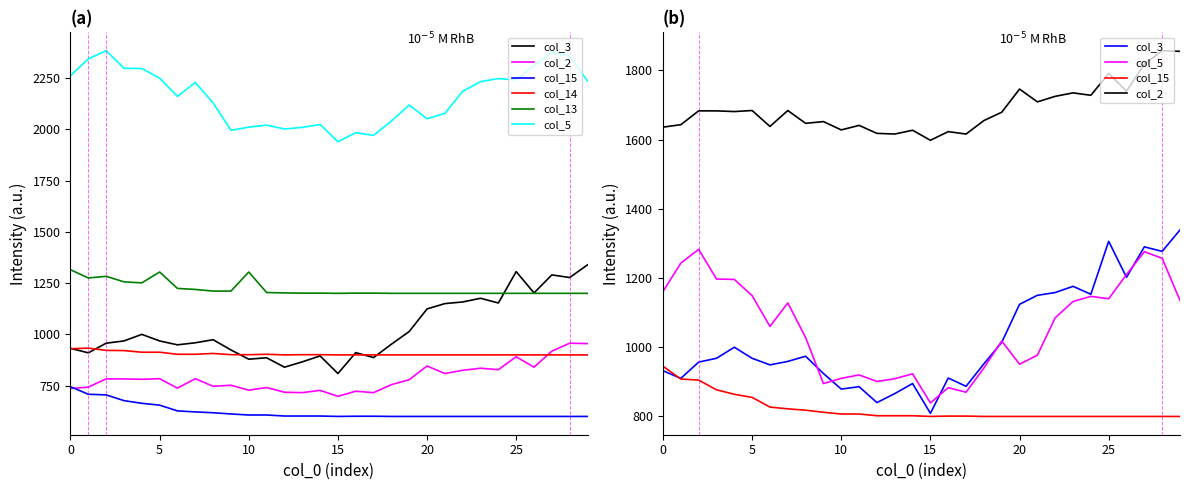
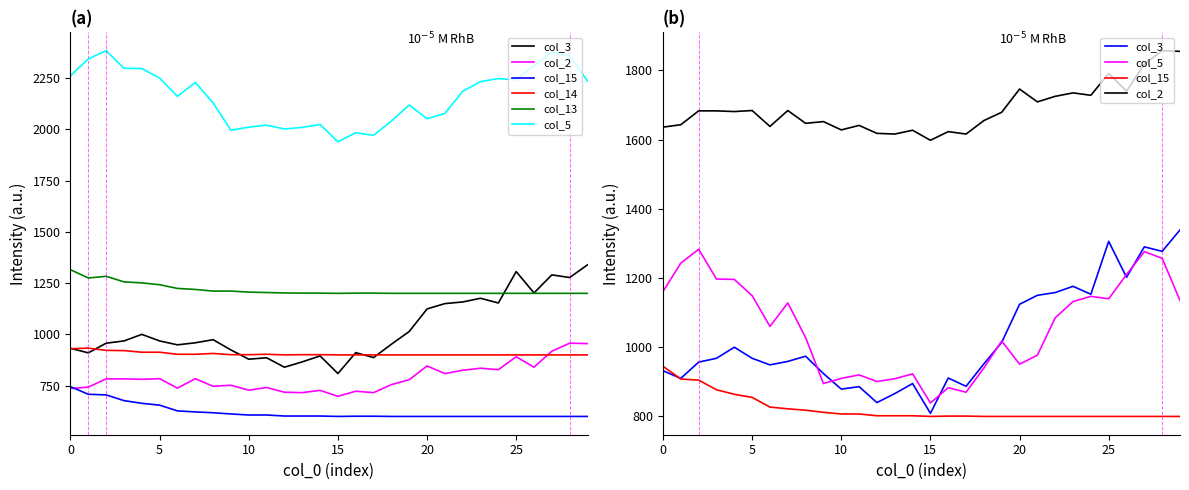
  {
    "(a)": {
      "col_14": {
        "5": 910,
        "10": 900,
        "15": 900,
        "20": 900
      },
      "col_13": {
        "0": 1320,
-       "5": 1300,
-       "10": 1300,
+       "5": 1240,
+       "10": 1210,
        "15": 1200,
        "20": 1200,
        "25": 1200
      }
    },
    "(b)": {
      "col_3": {
        "0": 930,
        "5": 970,
        "10": 880,
        "15": 810,
        "20": 1120,
        "25": 1310
      },
      "col_5": {
        "0": 1160,
        "5": 1150,
        "10": 910,
        "15": 840,
        "20": 950,
        "25": 1140
      },
      "col_15": {
        "0": 950,
        "5": 860,
        "10": 810,
        "15": 800,
        "20": 800,
        "25": 800
      },
      "col_2": {
        "0": 1640,
        "5": 1680,
        "10": 1630,
        "15": 1600,
        "20": 1750
      }
    }
  }
